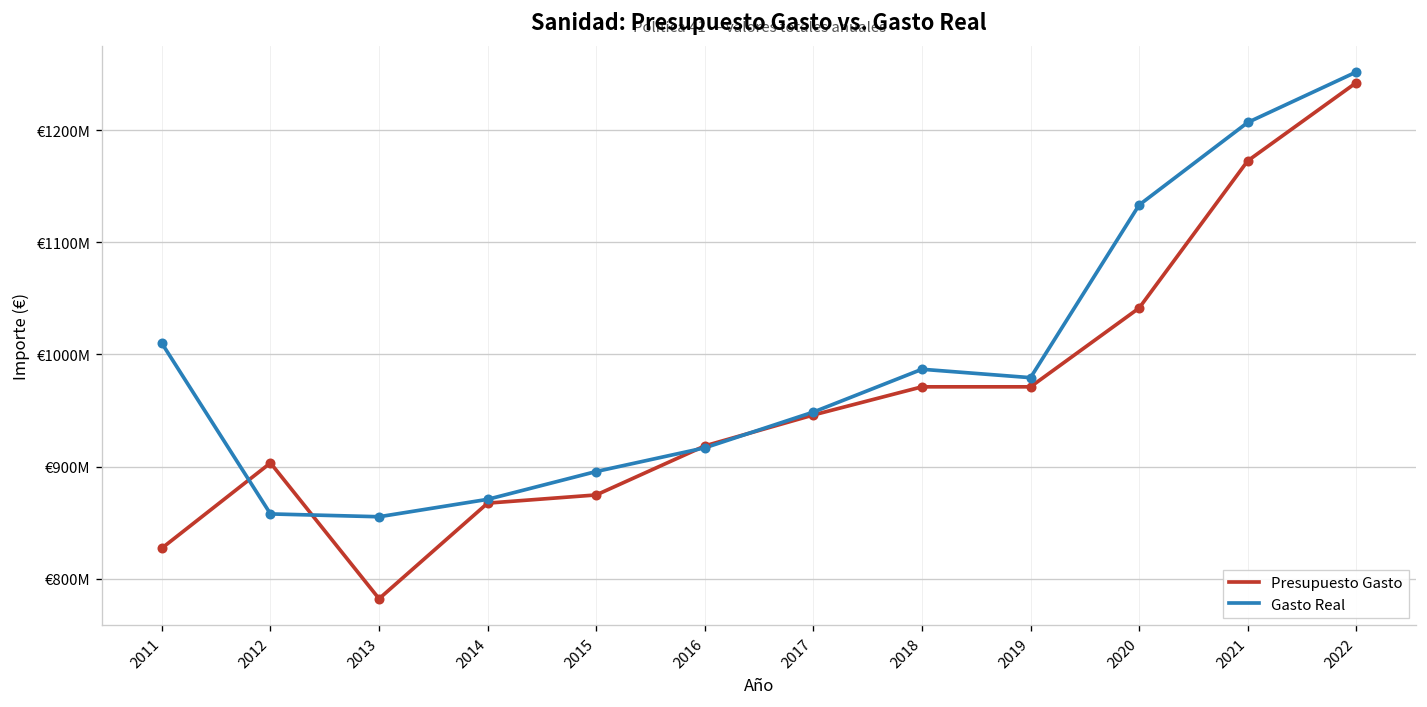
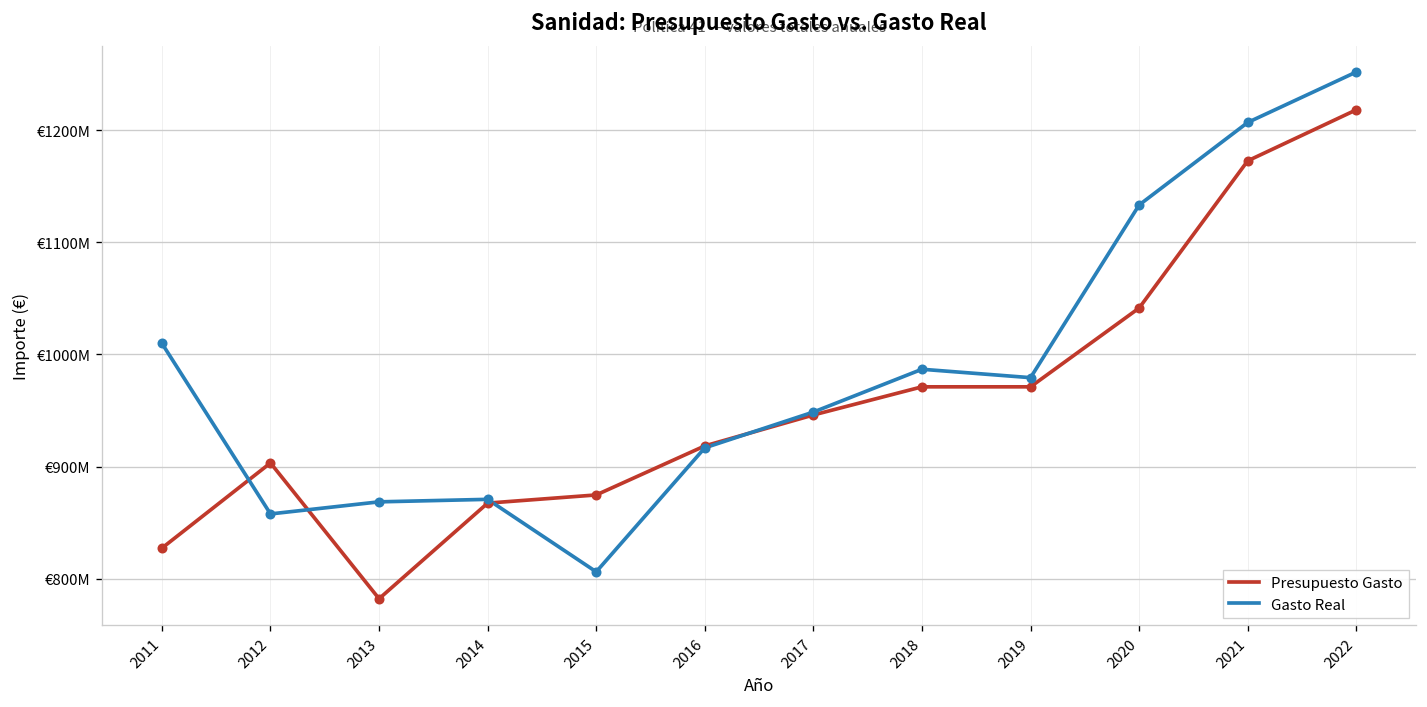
  {
    "Presupuesto Gasto": {
      "2011": "€830000000",
      "2012": "€900000000",
      "2013": "€780000000",
      "2014": "€870000000",
      "2015": "€870000000",
      "2018": "€970000000",
      "2019": "€970000000",
      "2020": "€1040000000",
      "2021": "€1170000000",
-     "2022": "€1240000000"
+     "2022": "€1220000000"
    },
    "Gasto Real": {
      "2011": "€1010000000",
      "2012": "€860000000",
-     "2013": "€860000000",
+     "2013": "€870000000",
      "2014": "€870000000",
-     "2015": "€900000000",
+     "2015": "€810000000",
      "2018": "€990000000",
      "2019": "€980000000",
      "2020": "€1130000000",
      "2021": "€1210000000",
      "2022": "€1250000000"
    }
  }
